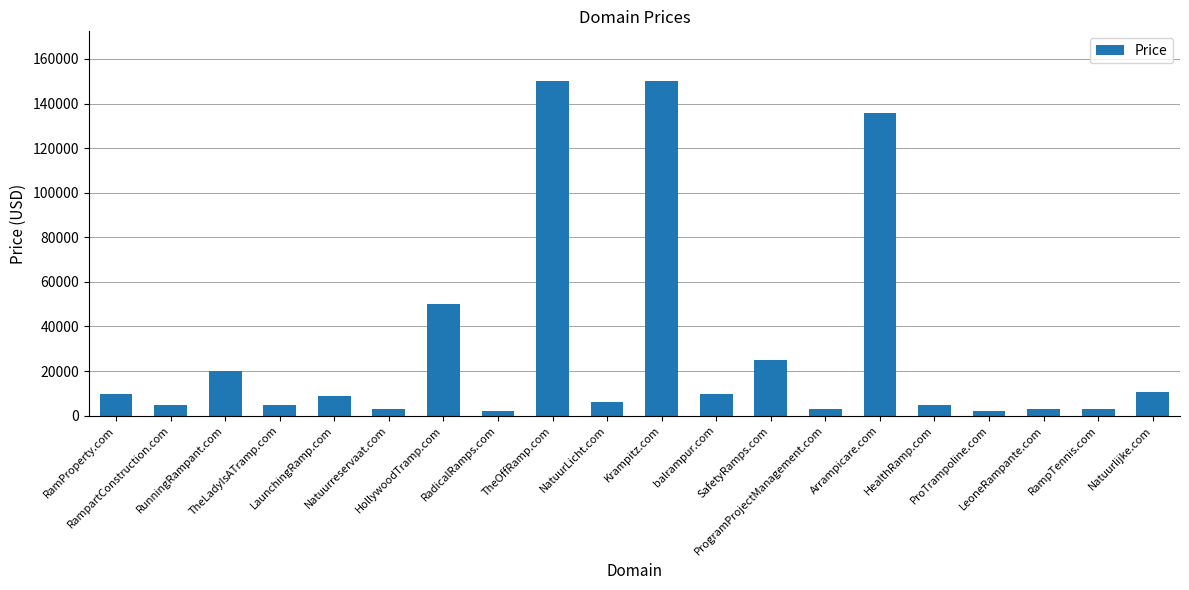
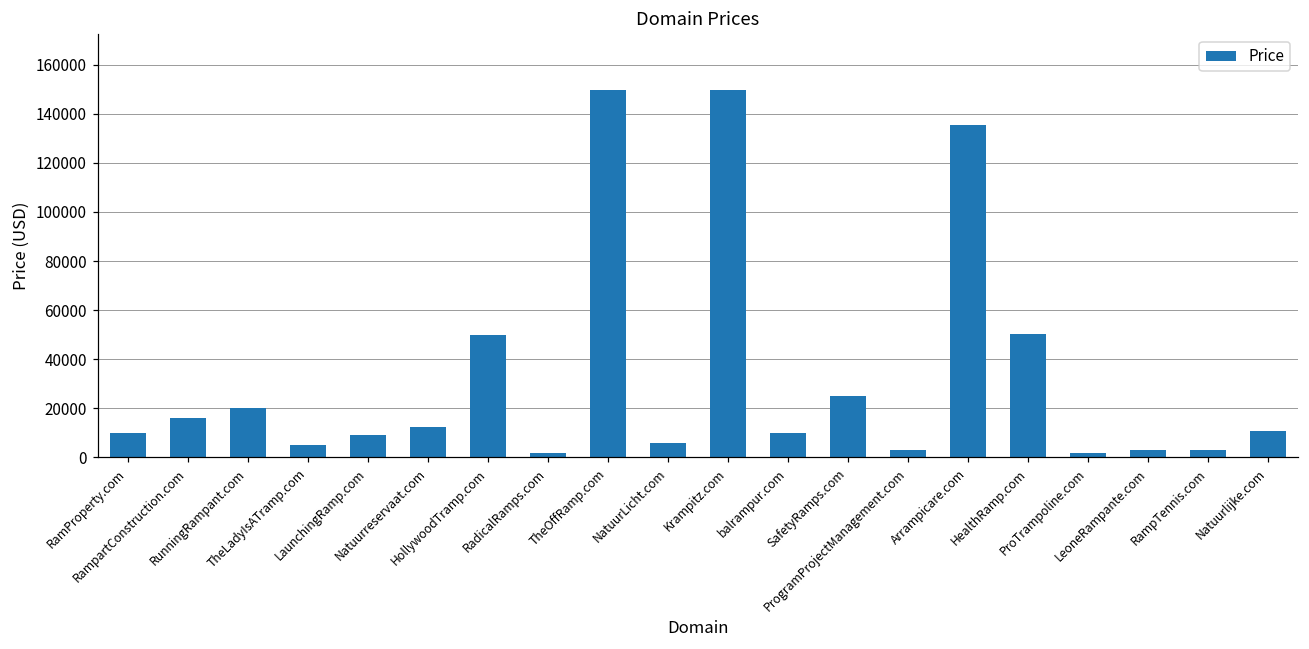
  {
    "RamProperty.com": 10000,
-   "RampartConstruction.com": 5000,
+   "RampartConstruction.com": 16000,
    "RunningRampant.com": 20000,
    "TheLadyIsATramp.com": 5000,
    "LaunchingRamp.com": 9000,
-   "Natuurreservaat.com": 3000,
+   "Natuurreservaat.com": 12000,
    "HollywoodTramp.com": 50000,
    "RadicalRamps.com": 2000,
    "TheOffRamp.com": 150000,
    "NatuurLicht.com": 6000,
    "Krampitz.com": 150000,
    "balrampur.com": 10000,
    "SafetyRamps.com": 25000,
    "ProgramProjectManagement.com": 3000,
    "Arrampicare.com": 136000,
-   "HealthRamp.com": 5000,
+   "HealthRamp.com": 50000,
    "ProTrampoline.com": 2000,
    "LeoneRampante.com": 3000,
    "RampTennis.com": 3000,
    "Natuurlijke.com": 11000
  }
